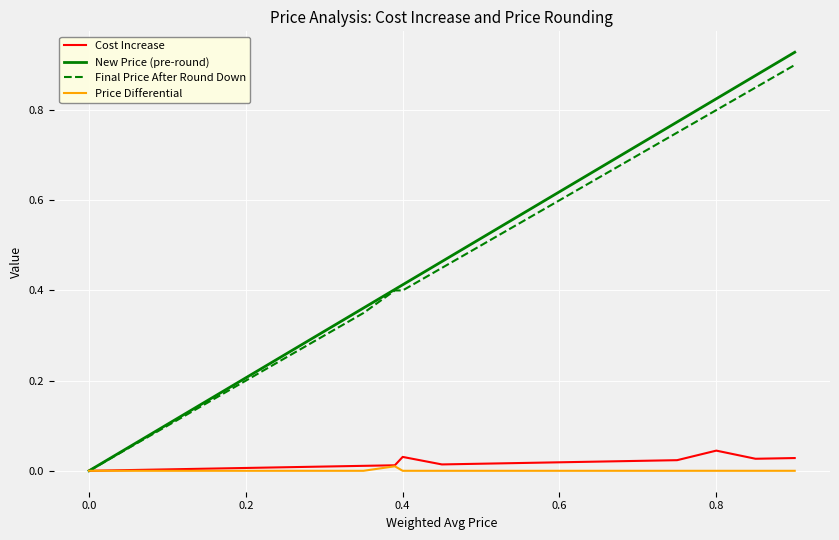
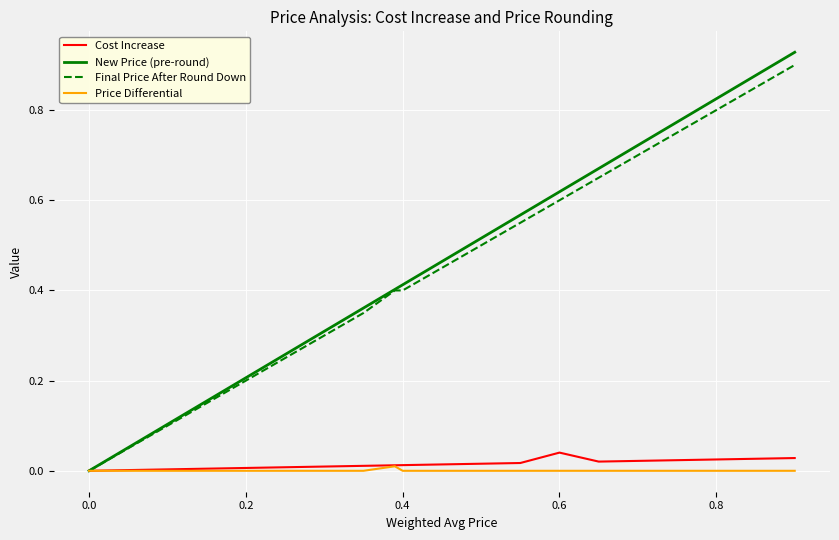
  {
    "Cost Increase": {
      "0.2": 0.01,
-     "0.4": 0.03,
-     "0.6": 0.02,
-     "0.8": 0.04
+     "0.4": 0.01,
+     "0.6": 0.04,
+     "0.8": 0.03
    },
    "Price Differential": {
      "0.2": 0.00,
      "0.4": 0.00,
      "0.6": 0.00,
      "0.8": 0.00
    }
  }
